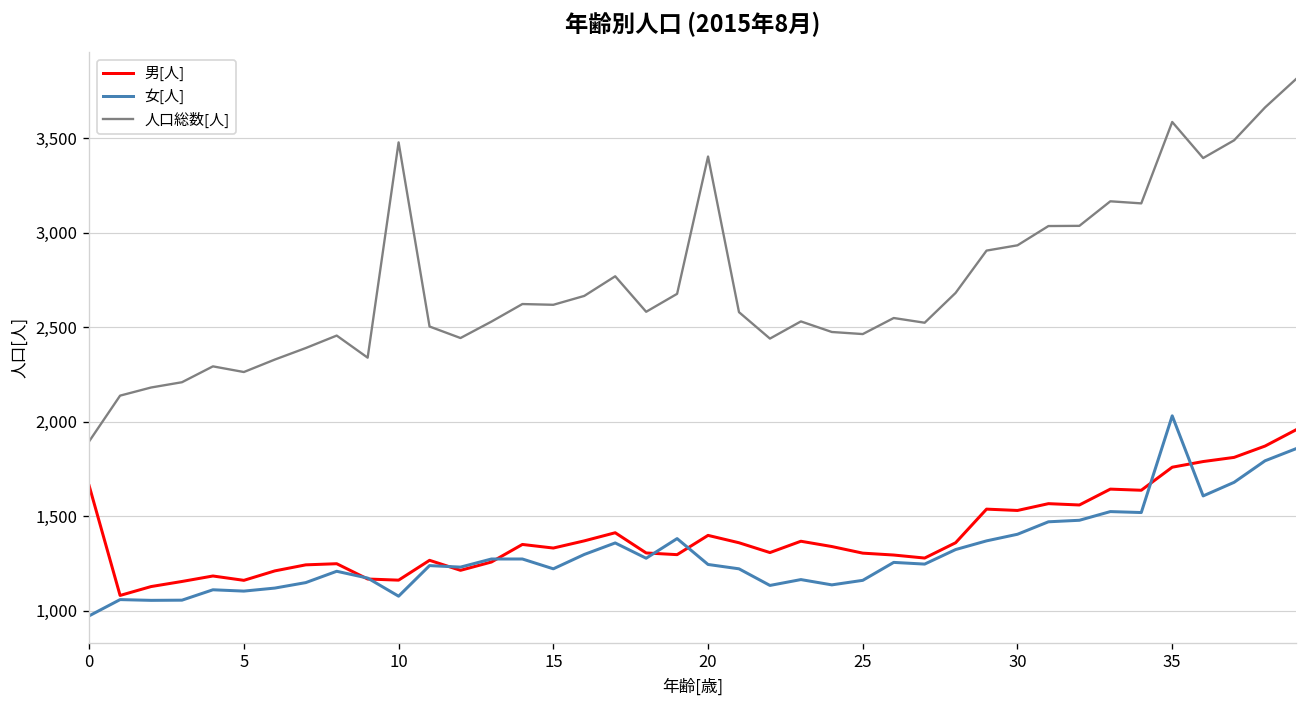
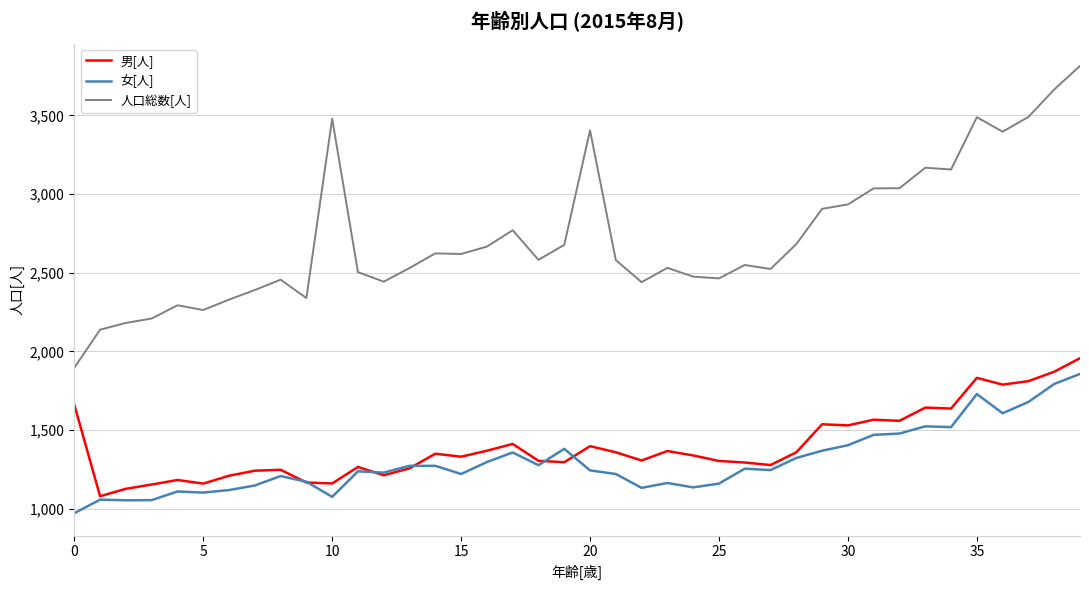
  {
    "男[人]": {
      "0": "1,660",
      "5": "1,160",
      "10": "1,160",
      "15": "1,330",
      "20": "1,400",
      "25": "1,300",
      "30": "1,530",
-     "35": "1,760"
+     "35": "1,830"
    },
    "女[人]": {
      "0": "970",
      "5": "1,100",
      "10": "1,080",
      "15": "1,220",
      "20": "1,240",
      "25": "1,160",
      "30": "1,400",
-     "35": "2,030"
+     "35": "1,730"
    },
    "人口総数[人]": {
      "0": "1,900",
      "5": "2,260",
      "10": "3,480",
      "15": "2,620",
      "20": "3,400",
      "25": "2,460",
      "30": "2,930",
-     "35": "3,590"
+     "35": "3,490"
    }
  }
